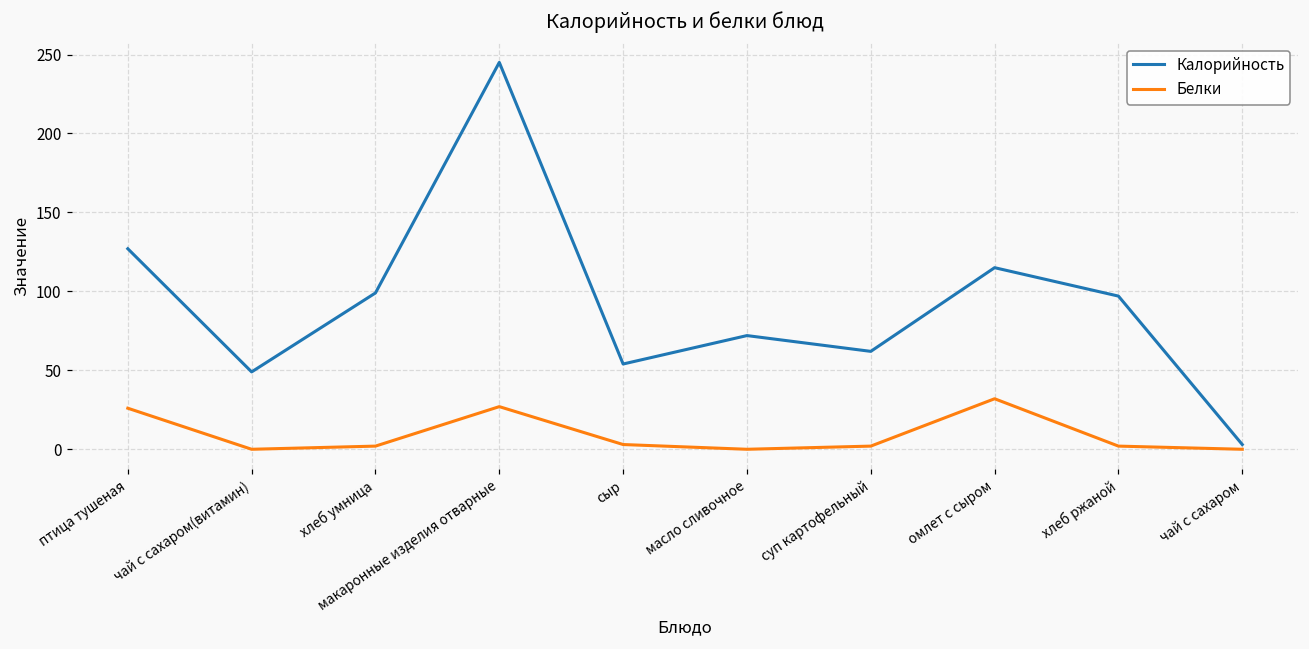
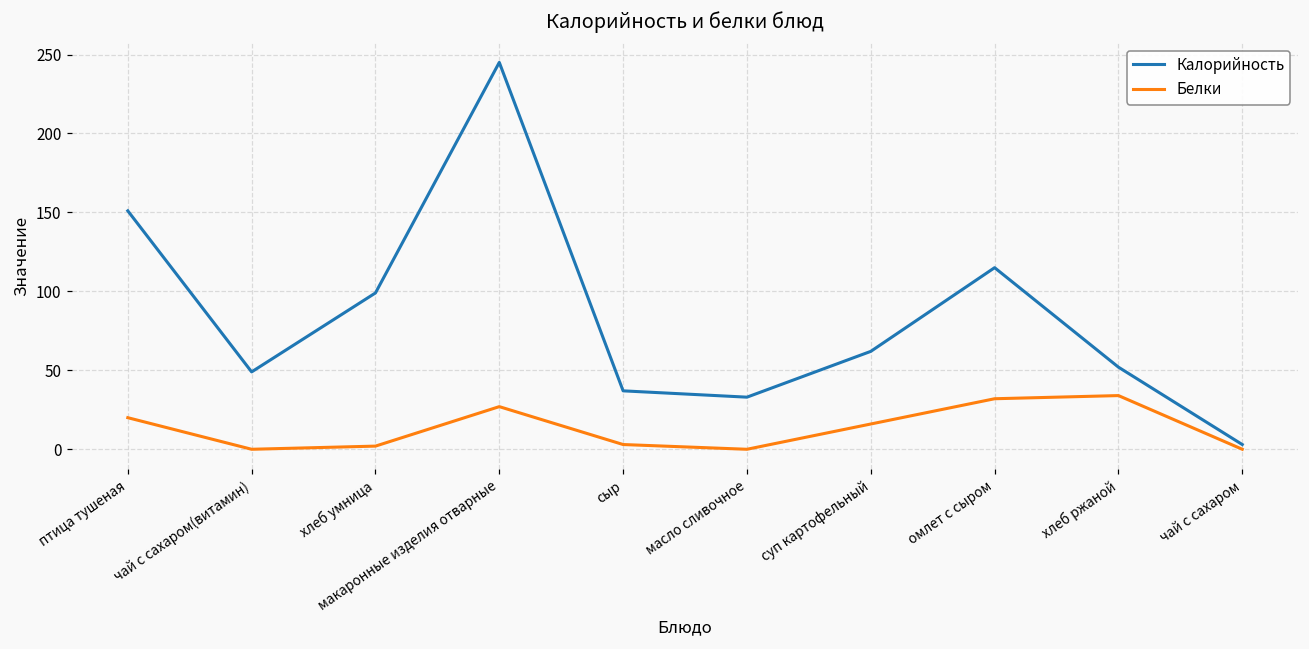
  {
    "Калорийность": {
-     "птица тушеная": 127,
+     "птица тушеная": 151,
      "чай с сахаром(витамин)": 49,
      "хлеб умница": 99,
      "макаронные изделия отварные": 245,
-     "сыр": 54,
-     "масло сливочное": 72,
+     "сыр": 37,
+     "масло сливочное": 33,
      "суп картофельный": 62,
      "омлет с сыром": 115,
-     "хлеб ржаной": 97,
+     "хлеб ржаной": 52,
      "чай с сахаром": 3
    },
    "Белки": {
-     "птица тушеная": 26,
+     "птица тушеная": 20,
      "чай с сахаром(витамин)": 0,
      "хлеб умница": 2,
      "макаронные изделия отварные": 27,
      "сыр": 3,
      "масло сливочное": 0,
-     "суп картофельный": 2,
+     "суп картофельный": 16,
      "омлет с сыром": 32,
-     "хлеб ржаной": 2,
+     "хлеб ржаной": 34,
      "чай с сахаром": 0
    }
  }
